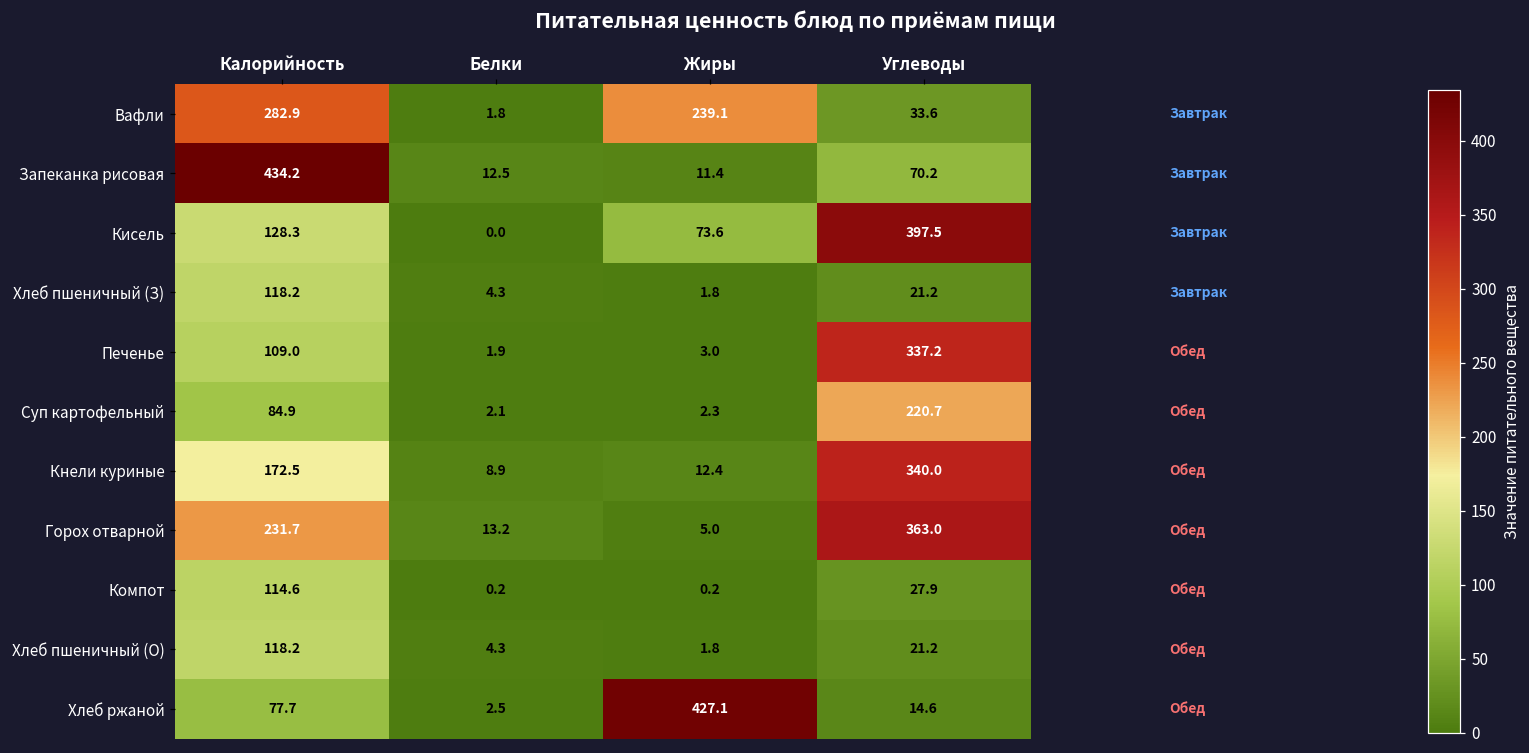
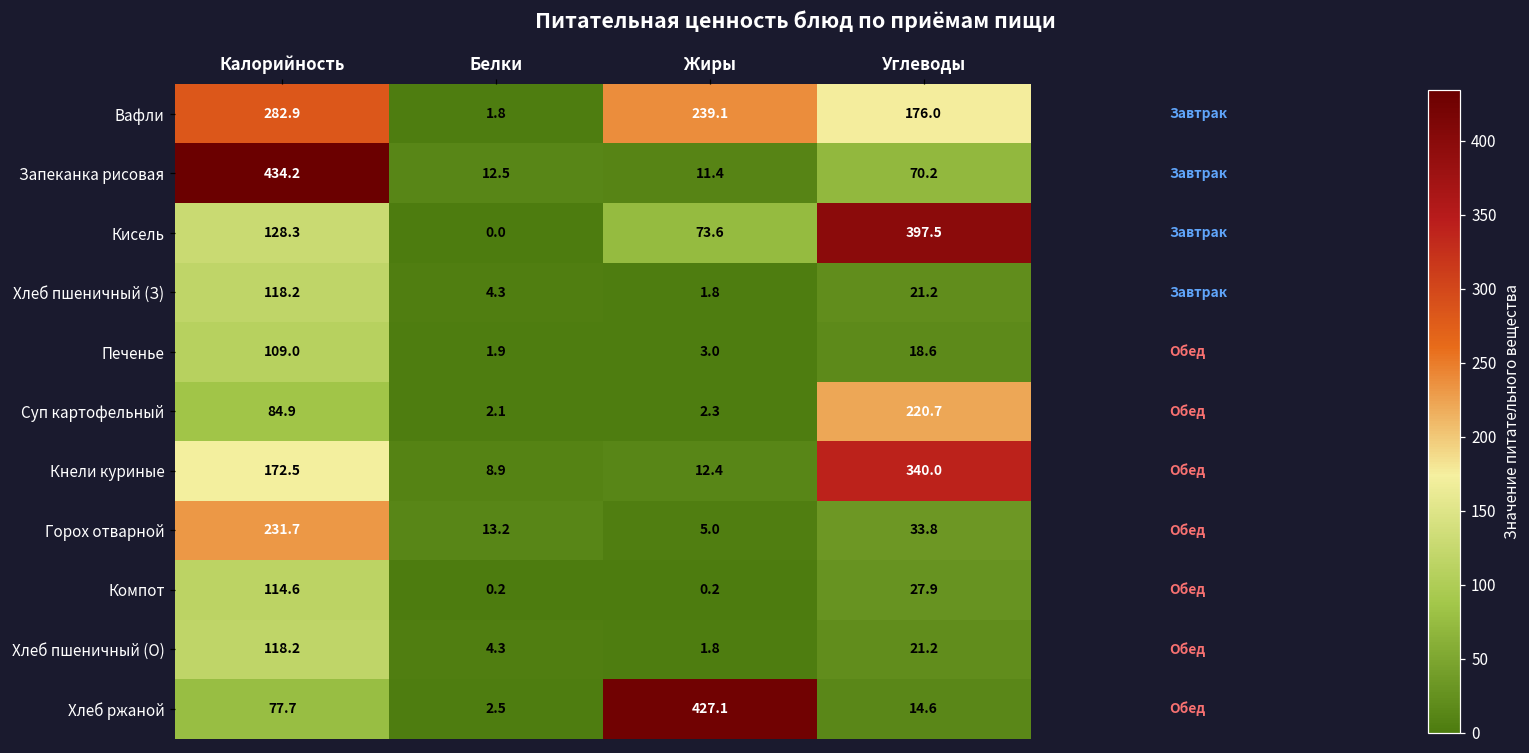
  {
    "Вафли": {
      "Калорийность": 282.9,
      "Белки": 1.8,
      "Жиры": 239.1,
-     "Углеводы": 33.6
+     "Углеводы": 176.0
    },
    "Запеканка рисовая": {
      "Калорийность": 434.2,
      "Белки": 12.5,
      "Жиры": 11.4,
      "Углеводы": 70.2
    },
    "Кисель": {
      "Калорийность": 128.3,
      "Белки": 0.0,
      "Жиры": 73.6,
      "Углеводы": 397.5
    },
    "Хлеб пшеничный (З)": {
      "Калорийность": 118.2,
      "Белки": 4.3,
      "Жиры": 1.8,
      "Углеводы": 21.2
    },
    "Печенье": {
      "Калорийность": 109.0,
      "Белки": 1.9,
      "Жиры": 3.0,
-     "Углеводы": 337.2
+     "Углеводы": 18.6
    },
    "Суп картофельный": {
      "Калорийность": 84.9,
      "Белки": 2.1,
      "Жиры": 2.3,
      "Углеводы": 220.7
    },
    "Кнели куриные": {
      "Калорийность": 172.5,
      "Белки": 8.9,
      "Жиры": 12.4,
      "Углеводы": 340.0
    },
    "Горох отварной": {
      "Калорийность": 231.7,
      "Белки": 13.2,
      "Жиры": 5.0,
-     "Углеводы": 363.0
+     "Углеводы": 33.8
    },
    "Компот": {
      "Калорийность": 114.6,
      "Белки": 0.2,
      "Жиры": 0.2,
      "Углеводы": 27.9
    },
    "Хлеб пшеничный (О)": {
      "Калорийность": 118.2,
      "Белки": 4.3,
      "Жиры": 1.8,
      "Углеводы": 21.2
    },
    "Хлеб ржаной": {
      "Калорийность": 77.7,
      "Белки": 2.5,
      "Жиры": 427.1,
      "Углеводы": 14.6
    }
  }
